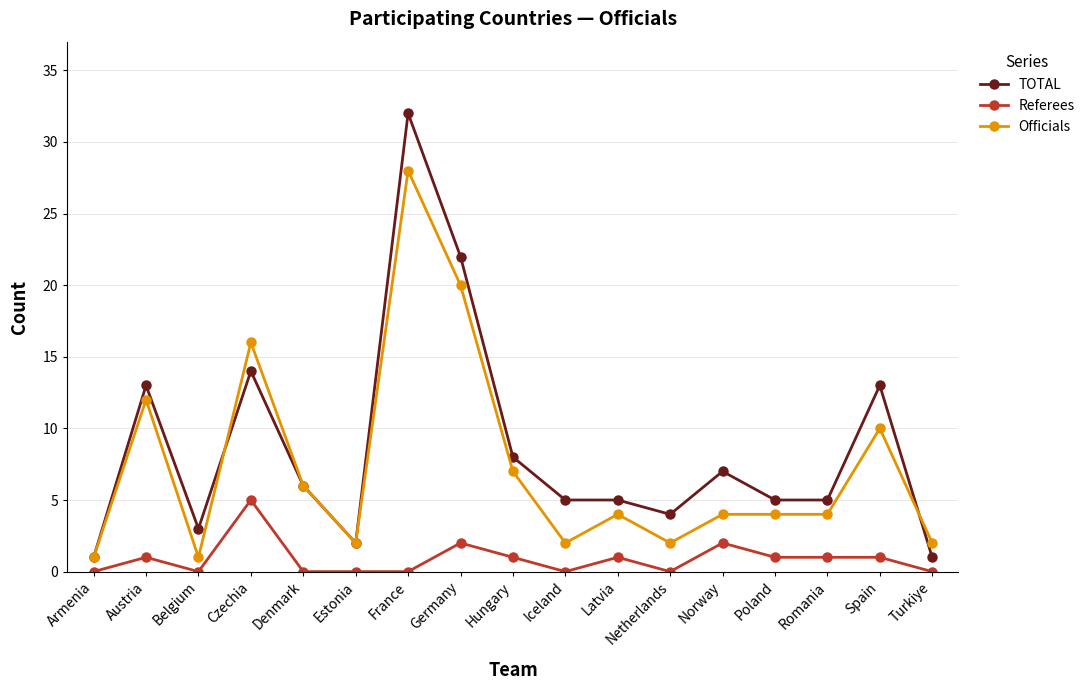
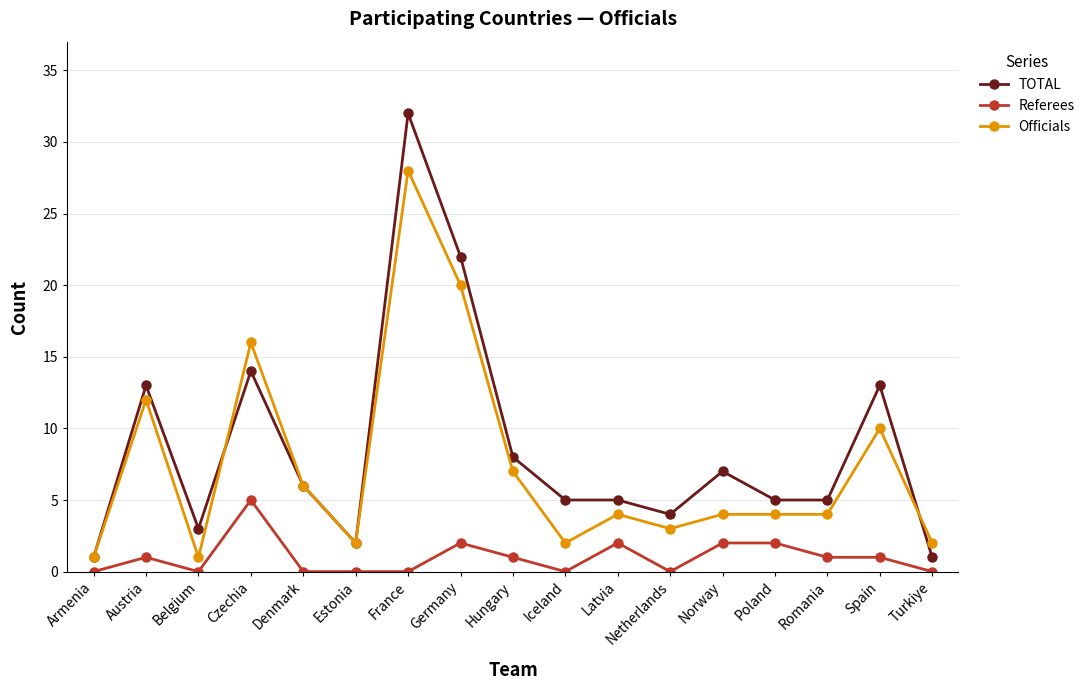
  {
    "TOTAL": {
      "Austria": 13,
      "Belgium": 3,
      "Czechia": 14,
      "France": 32,
      "Germany": 22,
      "Hungary": 8,
      "Iceland": 5,
      "Latvia": 5,
      "Netherlands": 4,
      "Norway": 7,
      "Poland": 5,
      "Romania": 5,
      "Spain": 13,
      "Turkiye": 1
    },
    "Referees": {
      "Armenia": 0,
      "Austria": 1,
      "Belgium": 0,
      "Czechia": 5,
      "Denmark": 0,
      "Estonia": 0,
      "France": 0,
      "Germany": 2,
      "Hungary": 1,
      "Iceland": 0,
-     "Latvia": 1,
+     "Latvia": 2,
      "Netherlands": 0,
      "Norway": 2,
-     "Poland": 1,
+     "Poland": 2,
      "Romania": 1,
      "Spain": 1,
      "Turkiye": 0
    },
    "Officials": {
      "Austria": 12,
      "Belgium": 1,
      "Czechia": 16,
      "France": 28,
      "Germany": 20,
      "Hungary": 7,
      "Iceland": 2,
      "Latvia": 4,
-     "Netherlands": 2,
+     "Netherlands": 3,
      "Norway": 4,
      "Poland": 4,
      "Romania": 4,
      "Spain": 10,
      "Turkiye": 2
    }
  }
